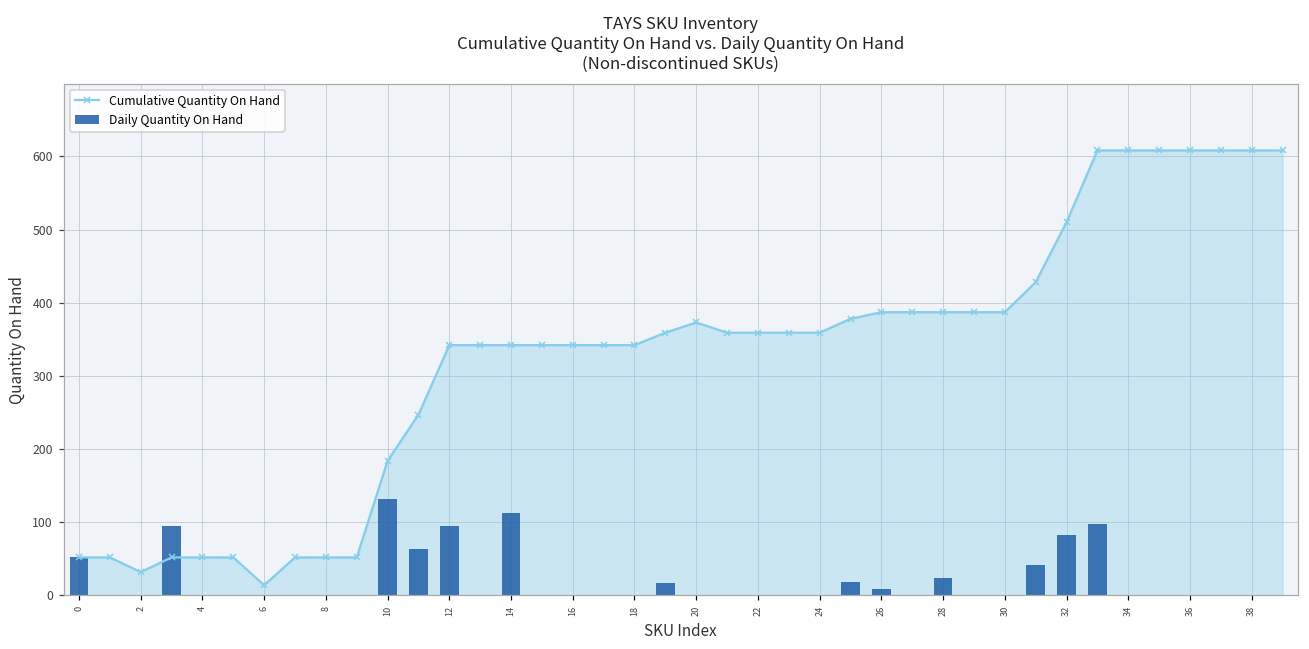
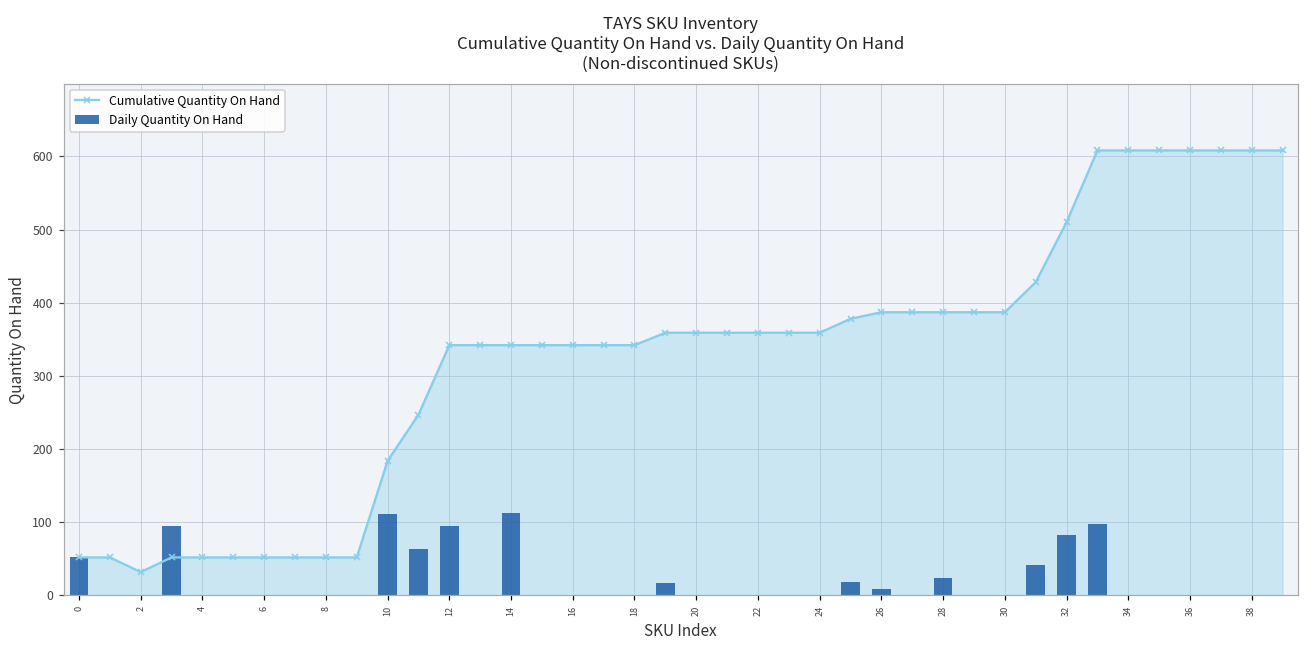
  {
    "Cumulative Quantity On Hand": {
      "0": 50,
      "2": 30,
      "4": 50,
-     "6": 10,
+     "6": 50,
      "8": 50,
      "10": 180,
      "12": 340,
      "14": 340,
      "16": 340,
      "18": 340,
-     "20": 370,
+     "20": 360,
      "22": 360,
      "24": 360,
      "26": 390,
      "28": 390,
      "30": 390,
      "32": 510,
      "34": 610,
      "36": 610,
      "38": 610
    },
    "Daily Quantity On Hand": {
      "0": 50,
      "2": 0,
      "4": 0,
      "6": 0,
      "8": 0,
-     "10": 130,
+     "10": 110,
      "12": 100,
      "14": 110,
      "16": 0,
      "18": 0,
      "20": 0,
      "22": 0,
      "24": 0,
      "26": 10,
      "28": 20,
      "30": 0,
      "32": 80,
      "34": 0,
      "36": 0,
      "38": 0
    }
  }
